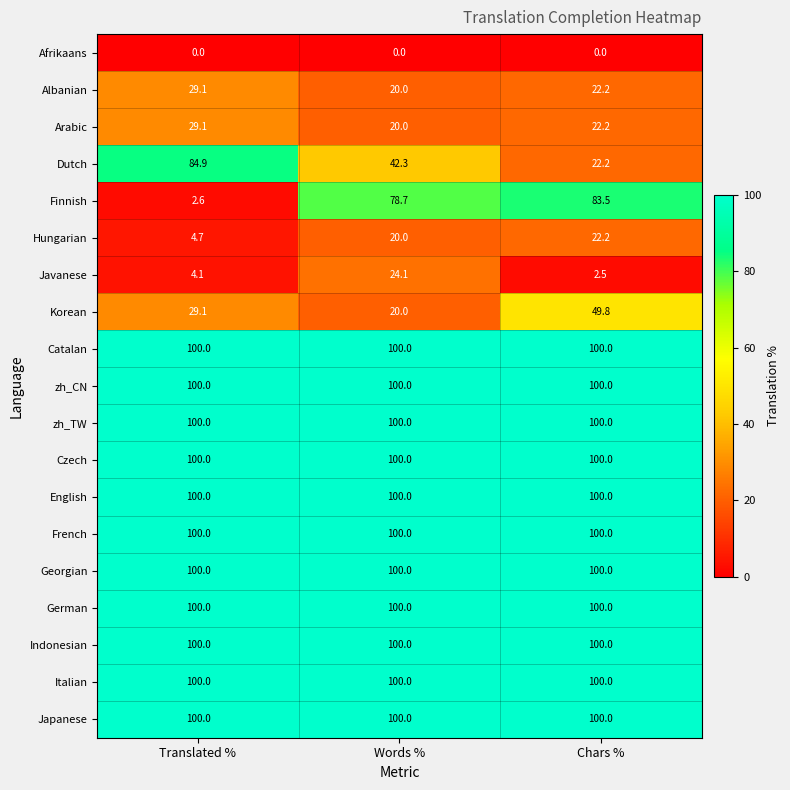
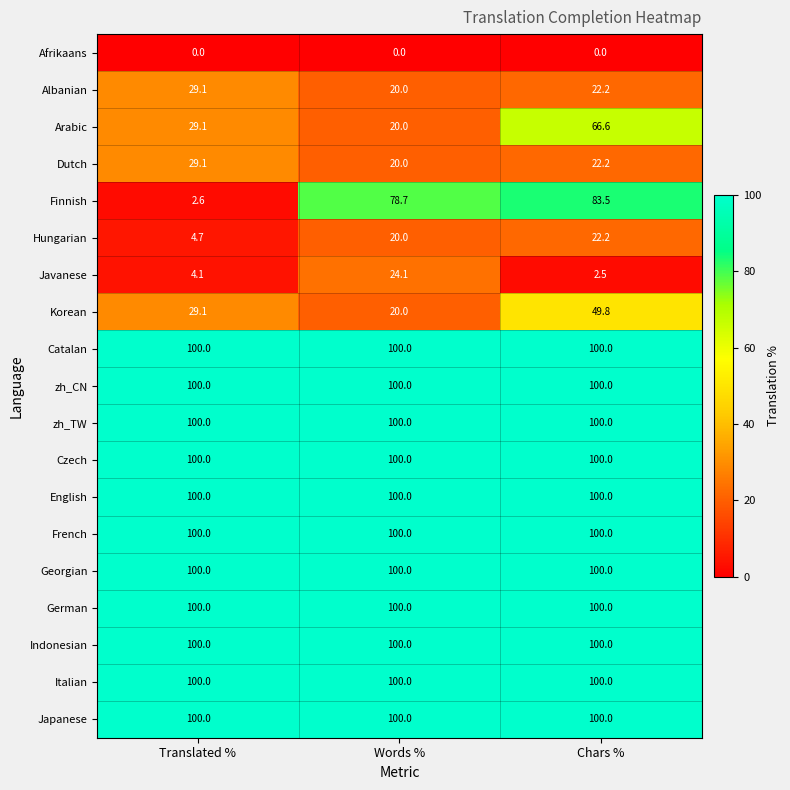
  {
    "Afrikaans": {
      "Translated %": 0.0,
      "Words %": 0.0,
      "Chars %": 0.0
    },
    "Albanian": {
      "Translated %": 29.1,
      "Words %": 20.0,
      "Chars %": 22.2
    },
    "Arabic": {
      "Translated %": 29.1,
      "Words %": 20.0,
-     "Chars %": 22.2
+     "Chars %": 66.6
    },
    "Dutch": {
-     "Translated %": 84.9,
-     "Words %": 42.3,
+     "Translated %": 29.1,
+     "Words %": 20.0,
      "Chars %": 22.2
    },
    "Finnish": {
      "Translated %": 2.6,
      "Words %": 78.7,
      "Chars %": 83.5
    },
    "Hungarian": {
      "Translated %": 4.7,
      "Words %": 20.0,
      "Chars %": 22.2
    },
    "Javanese": {
      "Translated %": 4.1,
      "Words %": 24.1,
      "Chars %": 2.5
    },
    "Korean": {
      "Translated %": 29.1,
      "Words %": 20.0,
      "Chars %": 49.8
    },
    "Catalan": {
      "Translated %": 100.0,
      "Words %": 100.0,
      "Chars %": 100.0
    },
    "zh_CN": {
      "Translated %": 100.0,
      "Words %": 100.0,
      "Chars %": 100.0
    },
    "zh_TW": {
      "Translated %": 100.0,
      "Words %": 100.0,
      "Chars %": 100.0
    },
    "Czech": {
      "Translated %": 100.0,
      "Words %": 100.0,
      "Chars %": 100.0
    },
    "English": {
      "Translated %": 100.0,
      "Words %": 100.0,
      "Chars %": 100.0
    },
    "French": {
      "Translated %": 100.0,
      "Words %": 100.0,
      "Chars %": 100.0
    },
    "Georgian": {
      "Translated %": 100.0,
      "Words %": 100.0,
      "Chars %": 100.0
    },
    "German": {
      "Translated %": 100.0,
      "Words %": 100.0,
      "Chars %": 100.0
    },
    "Indonesian": {
      "Translated %": 100.0,
      "Words %": 100.0,
      "Chars %": 100.0
    },
    "Italian": {
      "Translated %": 100.0,
      "Words %": 100.0,
      "Chars %": 100.0
    },
    "Japanese": {
      "Translated %": 100.0,
      "Words %": 100.0,
      "Chars %": 100.0
    }
  }
